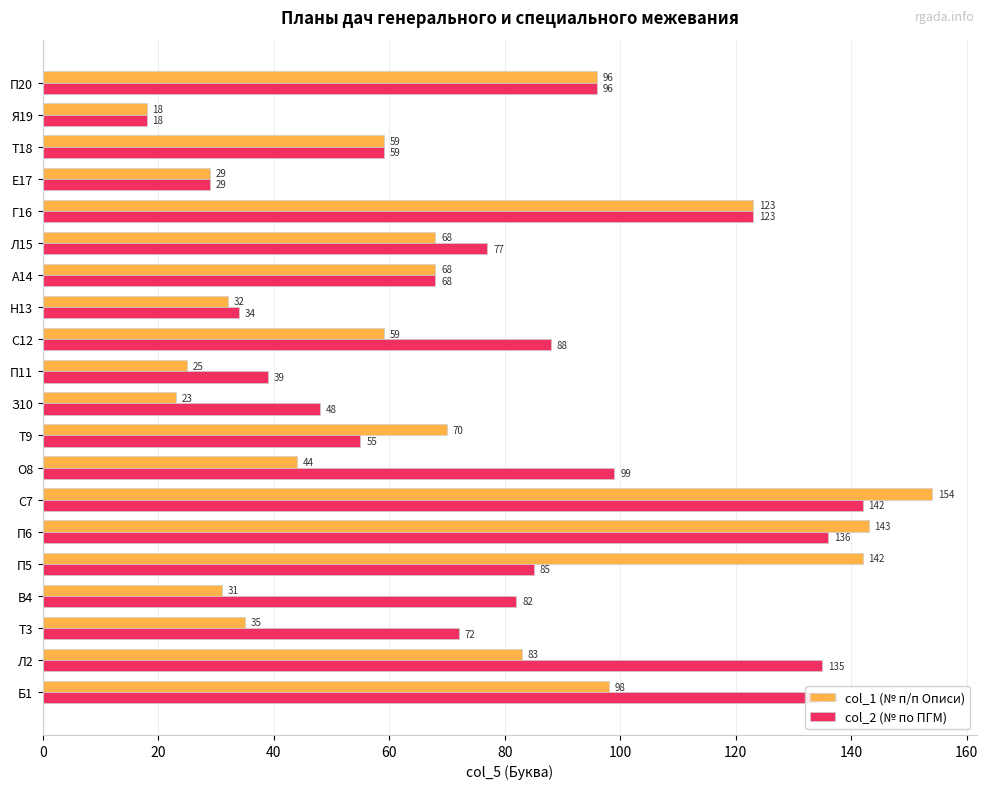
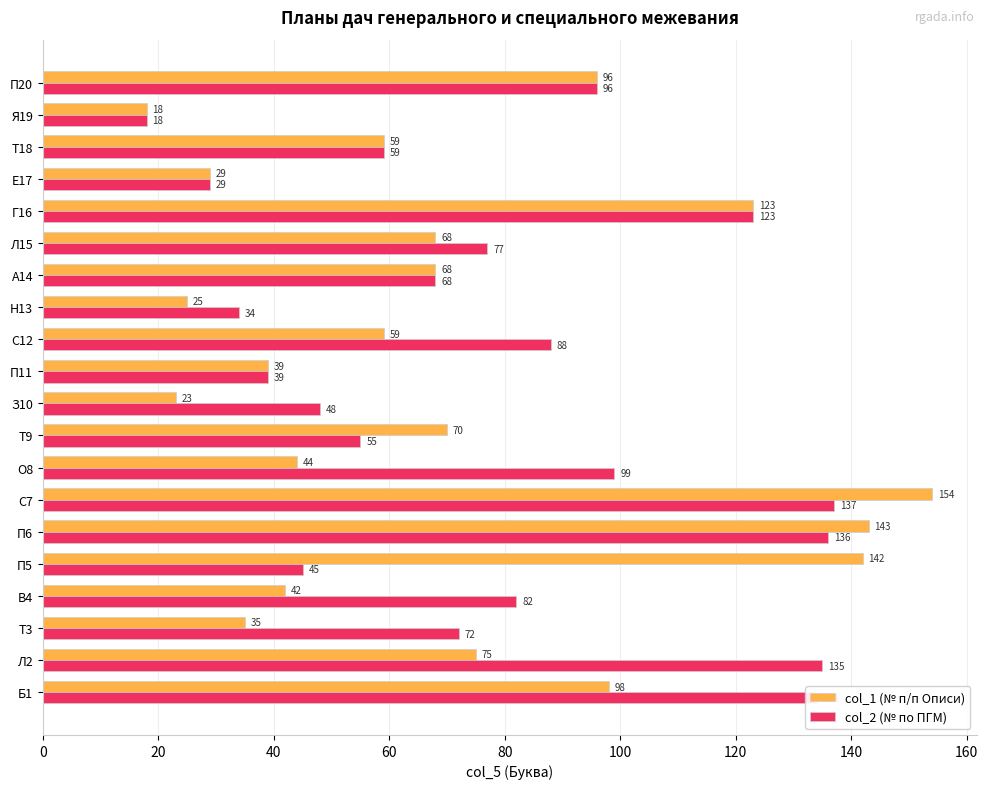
  {
    "col_1 (№ п/п Описи)": {
      "П20": 96,
      "Я19": 18,
      "Т18": 59,
      "Е17": 29,
      "Г16": 123,
      "Л15": 68,
      "А14": 68,
-     "Н13": 32,
+     "Н13": 25,
      "С12": 59,
-     "П11": 25,
+     "П11": 39,
      "З10": 23,
      "Т9": 70,
      "О8": 44,
      "С7": 154,
      "П6": 143,
      "П5": 142,
-     "В4": 31,
+     "В4": 42,
      "Т3": 35,
-     "Л2": 83,
+     "Л2": 75,
      "Б1": 98
    },
    "col_2 (№ по ПГМ)": {
      "П20": 96,
      "Я19": 18,
      "Т18": 59,
      "Е17": 29,
      "Г16": 123,
      "Л15": 77,
      "А14": 68,
      "Н13": 34,
      "С12": 88,
      "П11": 39,
      "З10": 48,
      "Т9": 55,
      "О8": 99,
-     "С7": 142,
+     "С7": 137,
      "П6": 136,
-     "П5": 85,
+     "П5": 45,
      "В4": 82,
      "Т3": 72,
      "Л2": 135
    }
  }
